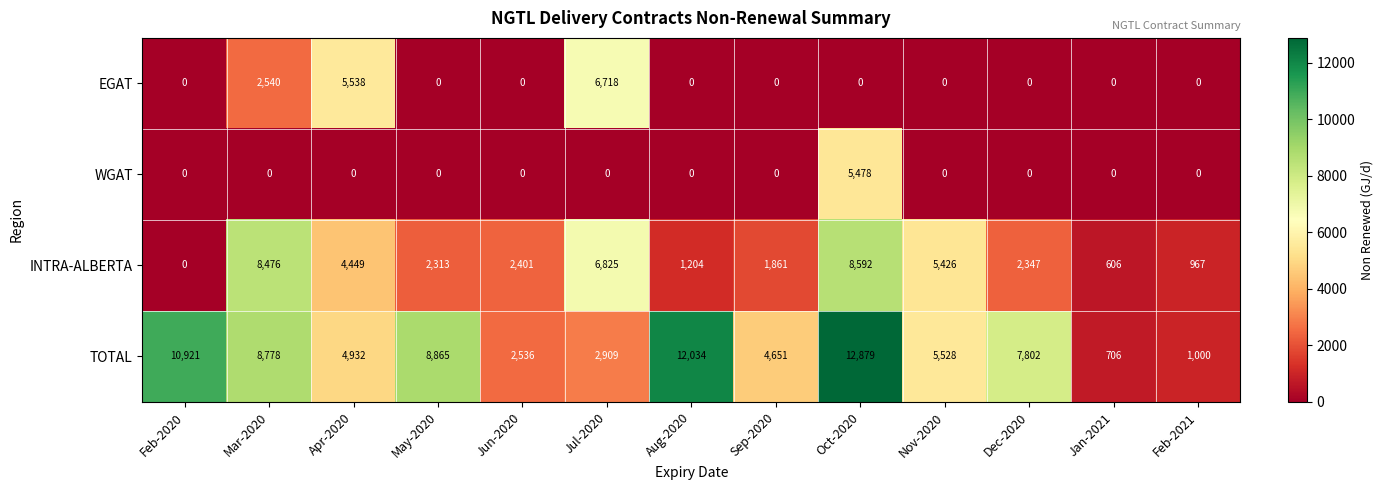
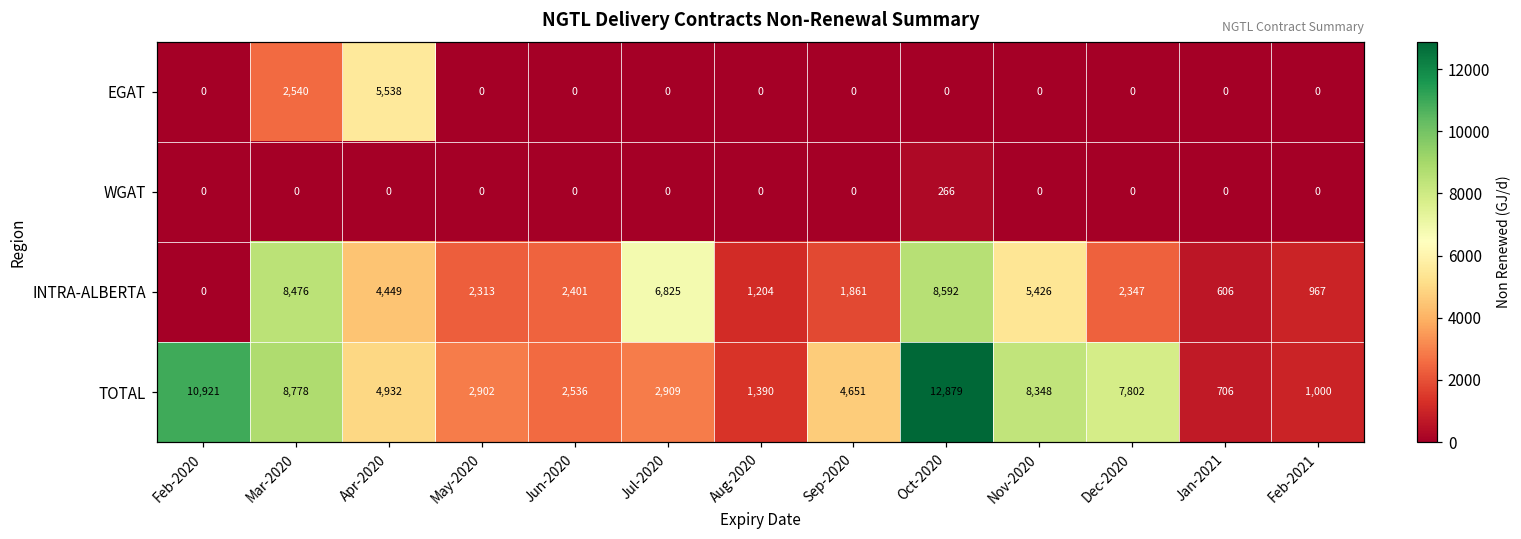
  {
    "EGAT": {
      "Feb-2020": "0",
      "Mar-2020": "2,540",
      "Apr-2020": "5,538",
      "May-2020": "0",
      "Jun-2020": "0",
-     "Jul-2020": "6,718",
+     "Jul-2020": "0",
      "Aug-2020": "0",
      "Sep-2020": "0",
      "Oct-2020": "0",
      "Nov-2020": "0",
      "Dec-2020": "0",
      "Jan-2021": "0",
      "Feb-2021": "0"
    },
    "WGAT": {
      "Feb-2020": "0",
      "Mar-2020": "0",
      "Apr-2020": "0",
      "May-2020": "0",
      "Jun-2020": "0",
      "Jul-2020": "0",
      "Aug-2020": "0",
      "Sep-2020": "0",
-     "Oct-2020": "5,478",
+     "Oct-2020": "266",
      "Nov-2020": "0",
      "Dec-2020": "0",
      "Jan-2021": "0",
      "Feb-2021": "0"
    },
    "INTRA-ALBERTA": {
      "Feb-2020": "0",
      "Mar-2020": "8,476",
      "Apr-2020": "4,449",
      "May-2020": "2,313",
      "Jun-2020": "2,401",
      "Jul-2020": "6,825",
      "Aug-2020": "1,204",
      "Sep-2020": "1,861",
      "Oct-2020": "8,592",
      "Nov-2020": "5,426",
      "Dec-2020": "2,347",
      "Jan-2021": "606",
      "Feb-2021": "967"
    },
    "TOTAL": {
      "Feb-2020": "10,921",
      "Mar-2020": "8,778",
      "Apr-2020": "4,932",
-     "May-2020": "8,865",
+     "May-2020": "2,902",
      "Jun-2020": "2,536",
      "Jul-2020": "2,909",
-     "Aug-2020": "12,034",
+     "Aug-2020": "1,390",
      "Sep-2020": "4,651",
      "Oct-2020": "12,879",
-     "Nov-2020": "5,528",
+     "Nov-2020": "8,348",
      "Dec-2020": "7,802",
      "Jan-2021": "706",
      "Feb-2021": "1,000"
    }
  }
